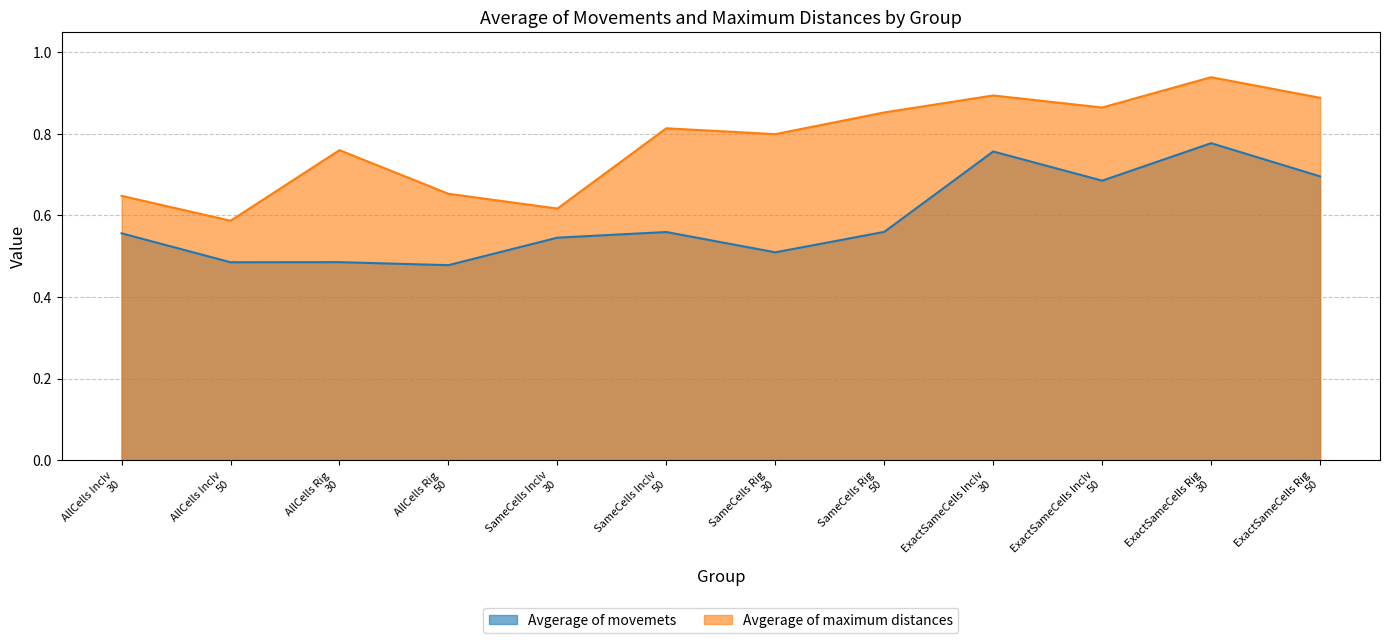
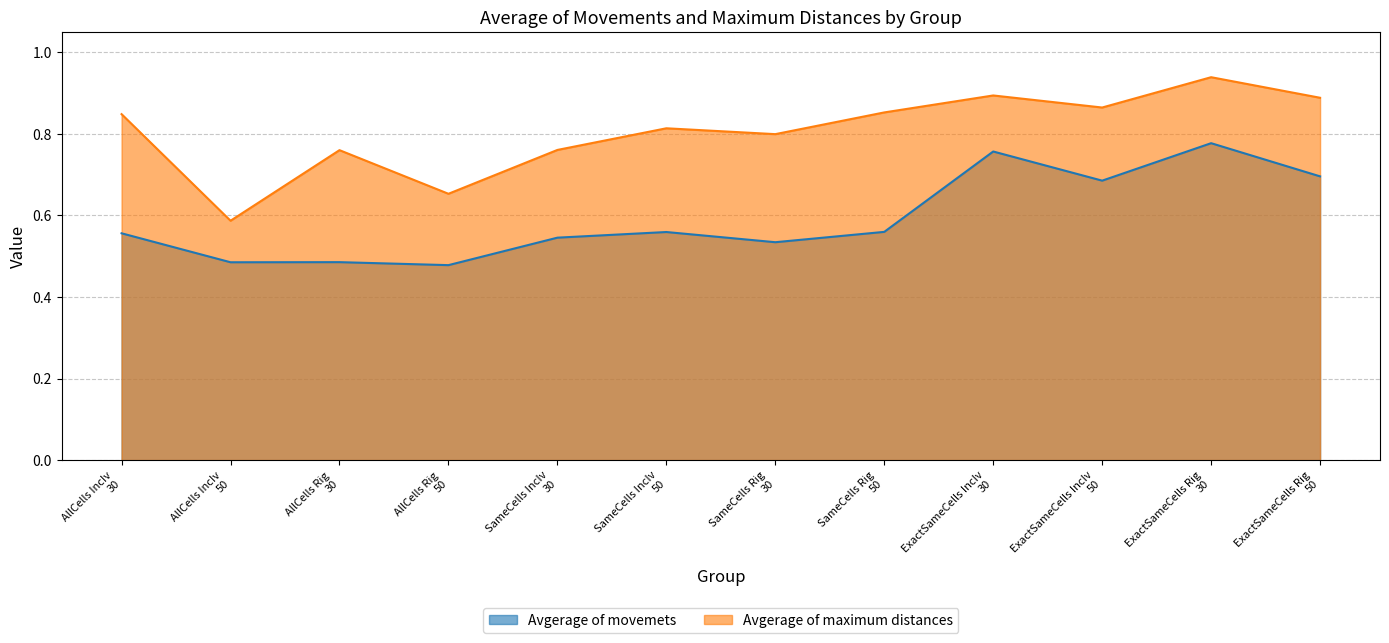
  {
    "Avgerage of movemets": {
      "AllCells IncIv 30": 0.56,
      "AllCells IncIv 50": 0.49,
      "AllCells Rig 30": 0.49,
      "AllCells Rig 50": 0.48,
      "SameCells IncIv 30": 0.55,
      "SameCells IncIv 50": 0.56,
-     "SameCells Rig 30": 0.51,
+     "SameCells Rig 30": 0.53,
      "SameCells Rig 50": 0.56,
      "ExactSameCells IncIv 30": 0.76,
      "ExactSameCells IncIv 50": 0.69,
      "ExactSameCells Rig 30": 0.78,
      "ExactSameCells Rig 50": 0.70
    },
    "Avgerage of maximum distances": {
-     "AllCells IncIv 30": 0.65,
+     "AllCells IncIv 30": 0.85,
      "AllCells IncIv 50": 0.59,
      "AllCells Rig 30": 0.76,
      "AllCells Rig 50": 0.65,
-     "SameCells IncIv 30": 0.62,
+     "SameCells IncIv 30": 0.76,
      "SameCells IncIv 50": 0.81,
      "SameCells Rig 30": 0.80,
      "SameCells Rig 50": 0.85,
      "ExactSameCells IncIv 30": 0.89,
      "ExactSameCells IncIv 50": 0.86,
      "ExactSameCells Rig 30": 0.94,
      "ExactSameCells Rig 50": 0.89
    }
  }
